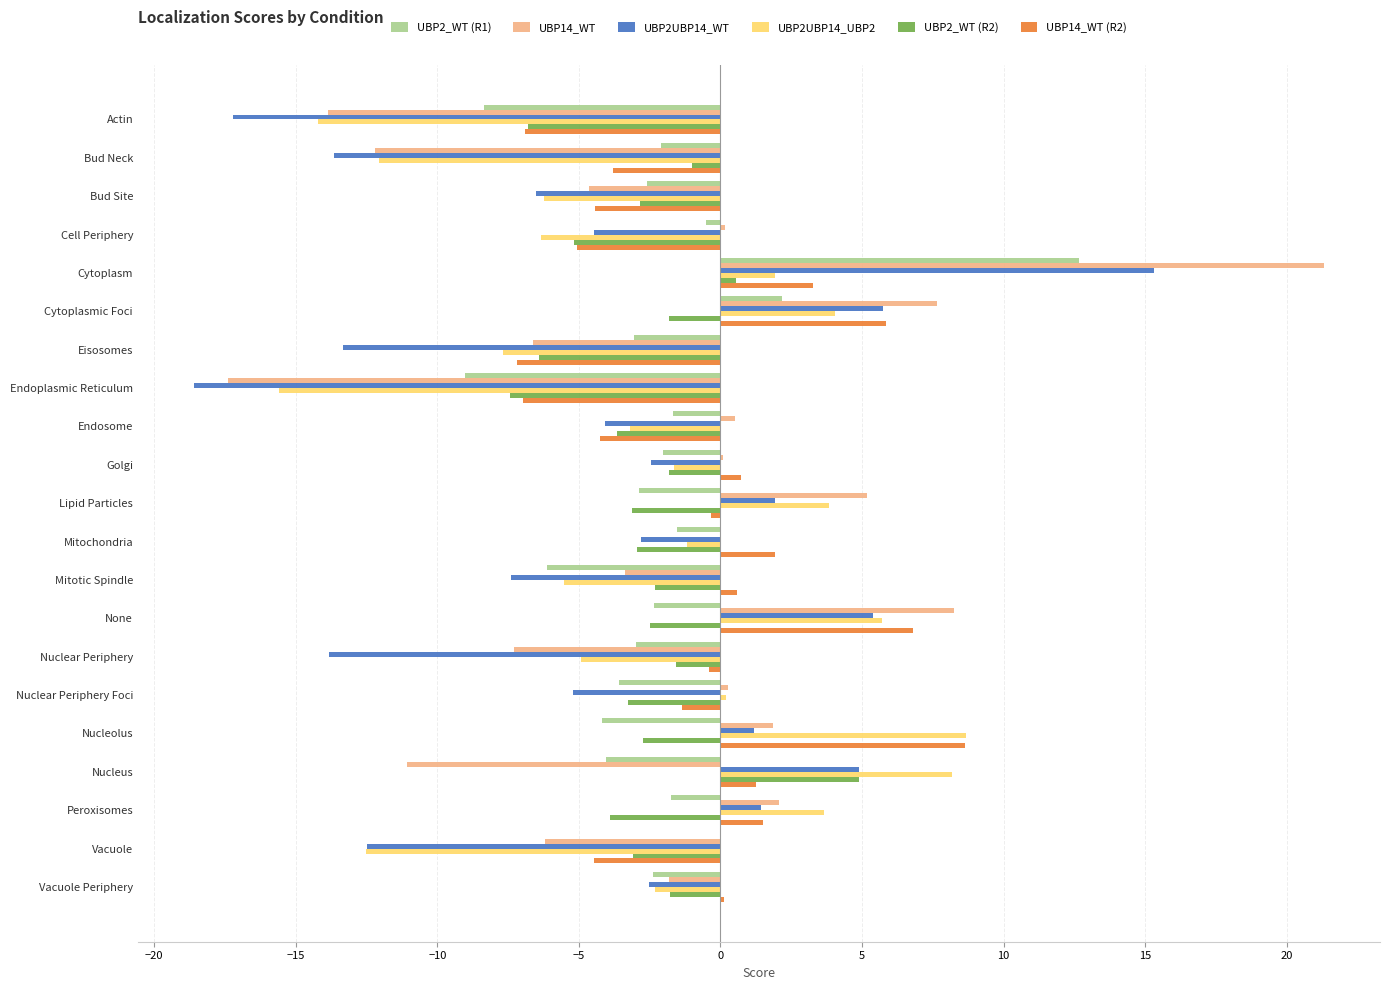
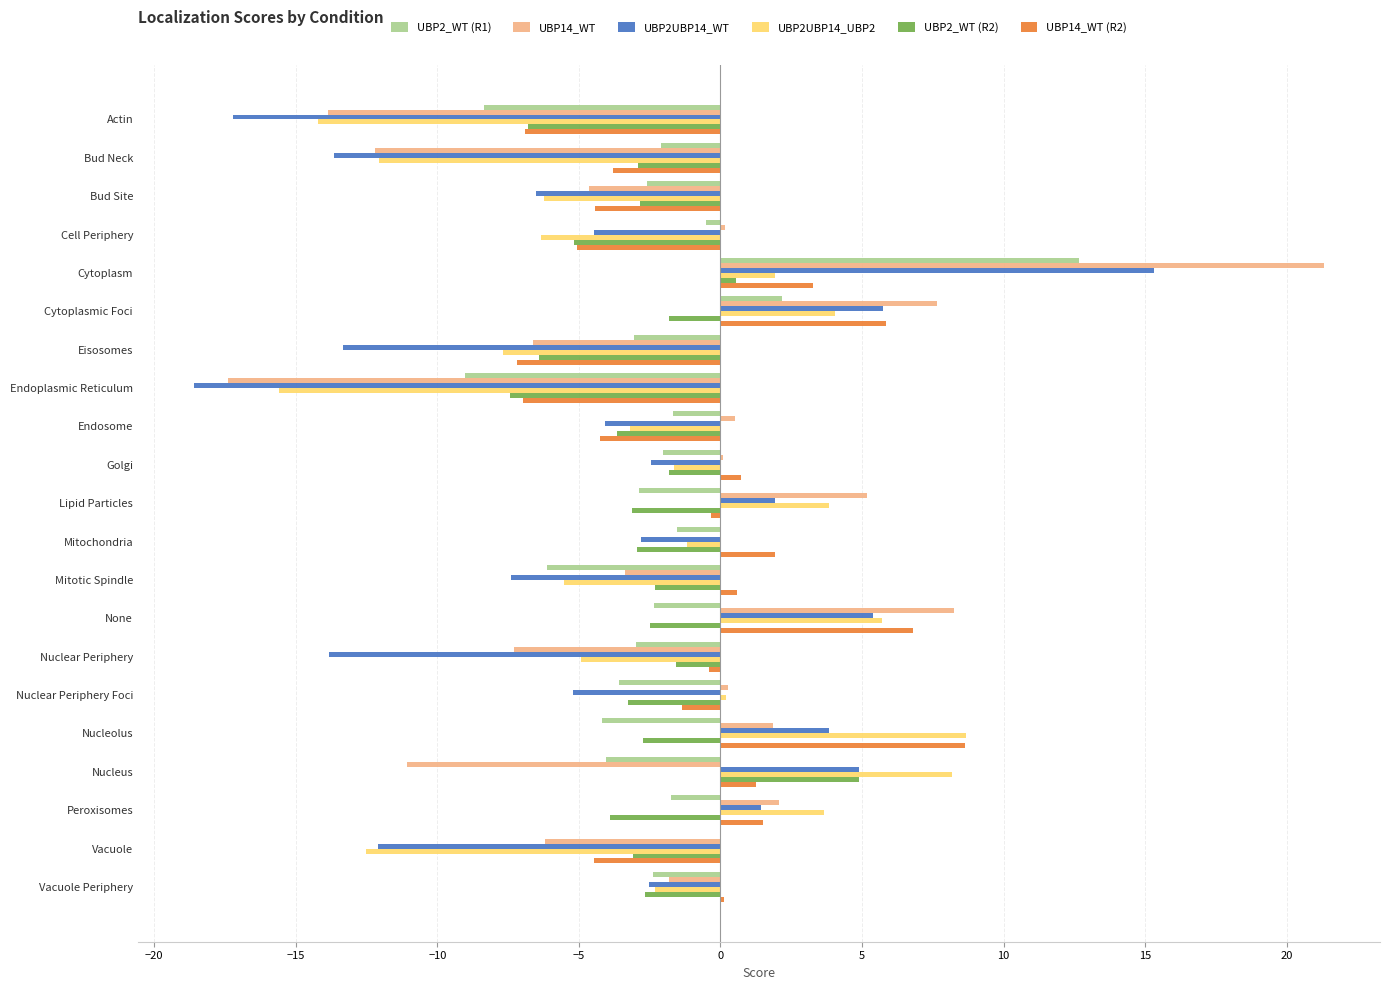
  {
    "UBP2_WT (R1)": {
      "Actin": -8.4,
      "Bud Neck": -2.1,
      "Bud Site": -2.6,
      "Cell Periphery": -0.5,
      "Cytoplasm": 12.7,
      "Cytoplasmic Foci": 2.2,
      "Eisosomes": -3.1,
      "Endoplasmic Reticulum": -9.0,
      "Endosome": -1.7,
      "Golgi": -2.0,
      "Lipid Particles": -2.9,
      "Mitochondria": -1.5,
      "Mitotic Spindle": -6.1,
      "None": -2.4,
      "Nuclear Periphery": -3.0,
      "Nuclear Periphery Foci": -3.6,
      "Nucleolus": -4.2,
      "Nucleus": -4.0,
      "Peroxisomes": -1.8,
      "Vacuole": 0.0,
      "Vacuole Periphery": -2.4
    },
    "UBP2UBP14_WT": {
      "Actin": -17.2,
      "Bud Neck": -13.7,
      "Bud Site": -6.5,
      "Cell Periphery": -4.5,
      "Cytoplasm": 15.3,
      "Cytoplasmic Foci": 5.8,
      "Eisosomes": -13.4,
      "Endoplasmic Reticulum": -18.6,
      "Endosome": -4.1,
      "Golgi": -2.4,
      "Lipid Particles": 1.9,
      "Mitochondria": -2.8,
      "Mitotic Spindle": -7.4,
      "None": 5.4,
      "Nuclear Periphery": -13.8,
      "Nuclear Periphery Foci": -5.2,
-     "Nucleolus": 1.2,
+     "Nucleolus": 3.8,
      "Nucleus": 4.9,
      "Peroxisomes": 1.4,
-     "Vacuole": -12.5,
+     "Vacuole": -12.1,
      "Vacuole Periphery": -2.5
    },
    "UBP2_WT (R2)": {
      "Actin": -6.8,
-     "Bud Neck": -1.0,
+     "Bud Neck": -2.9,
      "Bud Site": -2.8,
      "Cell Periphery": -5.2,
      "Cytoplasm": 0.5,
      "Cytoplasmic Foci": -1.8,
      "Eisosomes": -6.4,
      "Endoplasmic Reticulum": -7.4,
      "Endosome": -3.6,
      "Golgi": -1.8,
      "Lipid Particles": -3.1,
      "Mitochondria": -2.9,
      "Mitotic Spindle": -2.3,
      "None": -2.5,
      "Nuclear Periphery": -1.6,
      "Nuclear Periphery Foci": -3.3,
      "Nucleolus": -2.8,
      "Nucleus": 4.9,
      "Peroxisomes": -3.9,
      "Vacuole": -3.1,
-     "Vacuole Periphery": -1.8
+     "Vacuole Periphery": -2.7
    },
    "UBP14_WT (R2)": {
      "Actin": -6.9,
      "Bud Neck": -3.8,
      "Bud Site": -4.4,
      "Cell Periphery": -5.1,
      "Cytoplasm": 3.3,
      "Cytoplasmic Foci": 5.9,
      "Eisosomes": -7.2,
      "Endoplasmic Reticulum": -7.0,
      "Endosome": -4.3,
      "Golgi": 0.7,
      "Lipid Particles": -0.3,
      "Mitochondria": 1.9,
      "Mitotic Spindle": 0.6,
      "None": 6.8,
      "Nuclear Periphery": -0.4,
      "Nuclear Periphery Foci": -1.4,
      "Nucleolus": 8.6,
      "Nucleus": 1.3,
      "Peroxisomes": 1.5,
      "Vacuole": -4.5,
      "Vacuole Periphery": 0.1
    }
  }
